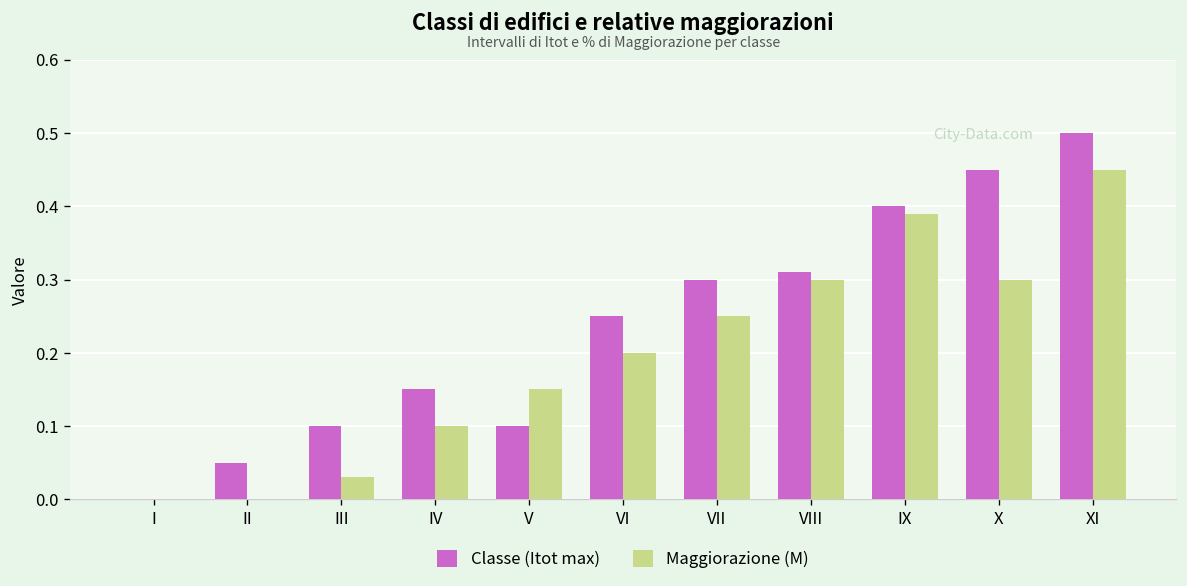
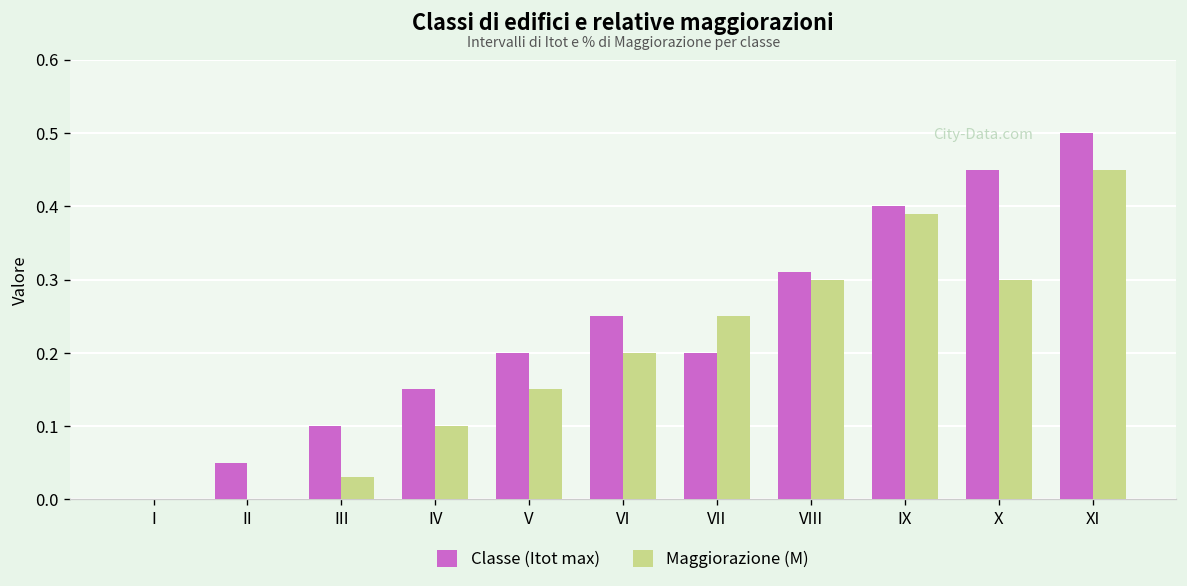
  {
    "Classe (Itot max)": {
      "I": 0.0,
      "II": 0.05,
      "III": 0.1,
      "IV": 0.15,
-     "V": 0.1,
+     "V": 0.2,
      "VI": 0.25,
-     "VII": 0.3,
+     "VII": 0.2,
      "VIII": 0.31,
      "IX": 0.4,
      "X": 0.45,
      "XI": 0.5
    },
    "Maggiorazione (M)": {
      "I": 0.0,
      "II": 0.0,
      "III": 0.03,
      "IV": 0.1,
      "V": 0.15,
      "VI": 0.2,
      "VII": 0.25,
      "VIII": 0.3,
      "IX": 0.39,
      "X": 0.3,
      "XI": 0.45
    }
  }
